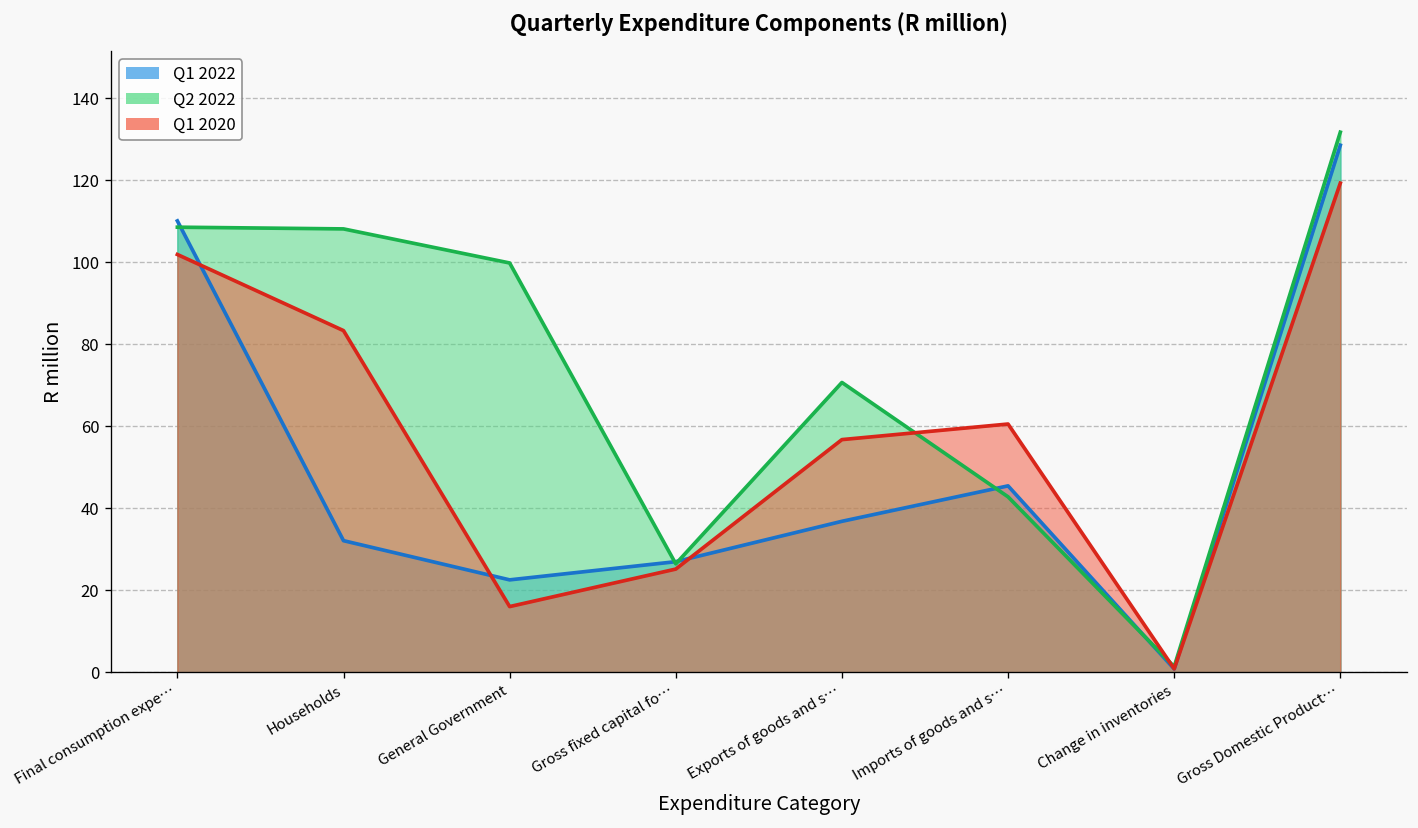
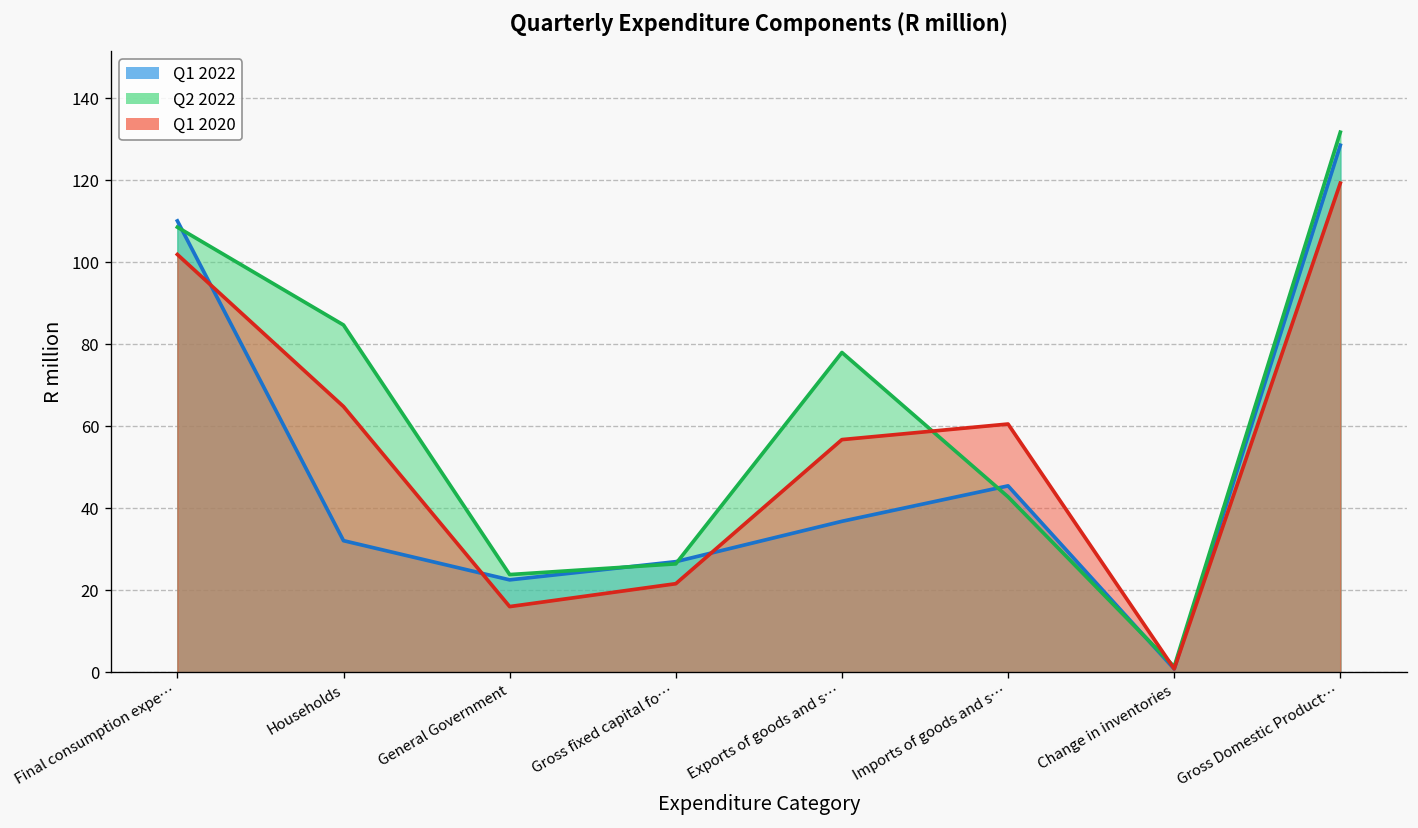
  {
    "Q1 2022": {
      "Final consumption expe…": 110,
      "Households": 32,
      "General Government": 23,
      "Exports of goods and s…": 37,
      "Imports of goods and s…": 45,
      "Gross Domestic Product…": 129
    },
    "Q2 2022": {
      "Final consumption expe…": 109,
-     "Households": 108,
-     "General Government": 100,
-     "Exports of goods and s…": 71,
+     "Households": 85,
+     "General Government": 24,
+     "Exports of goods and s…": 78,
      "Imports of goods and s…": 43,
      "Gross Domestic Product…": 132
    },
    "Q1 2020": {
      "Final consumption expe…": 102,
-     "Households": 83,
+     "Households": 65,
      "General Government": 16,
-     "Gross fixed capital fo…": 25,
+     "Gross fixed capital fo…": 22,
      "Exports of goods and s…": 57,
      "Imports of goods and s…": 61,
      "Gross Domestic Product…": 119
    }
  }
